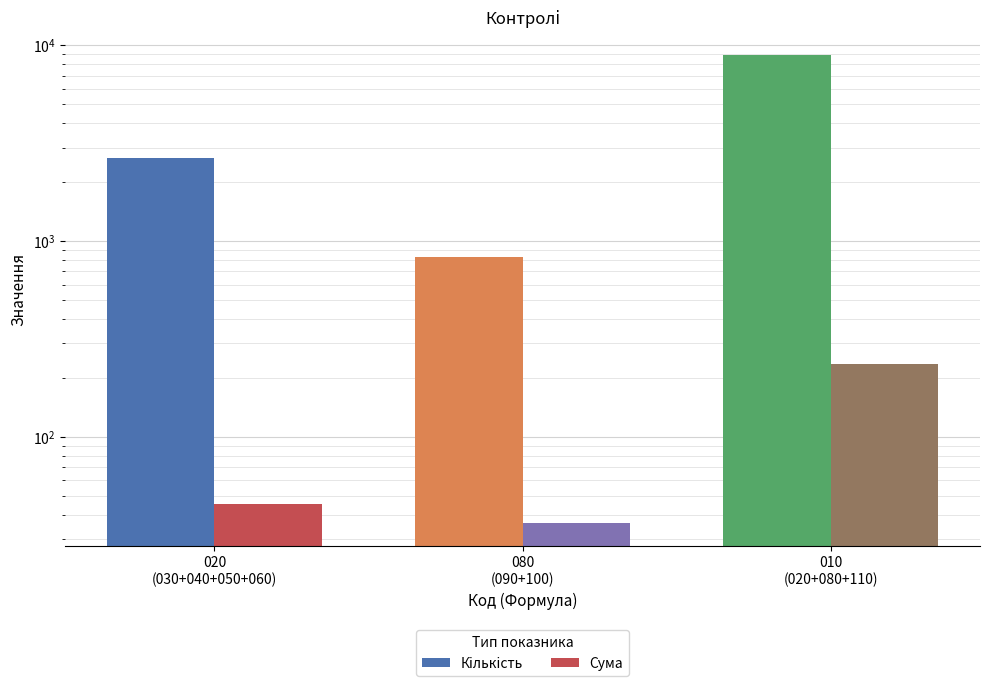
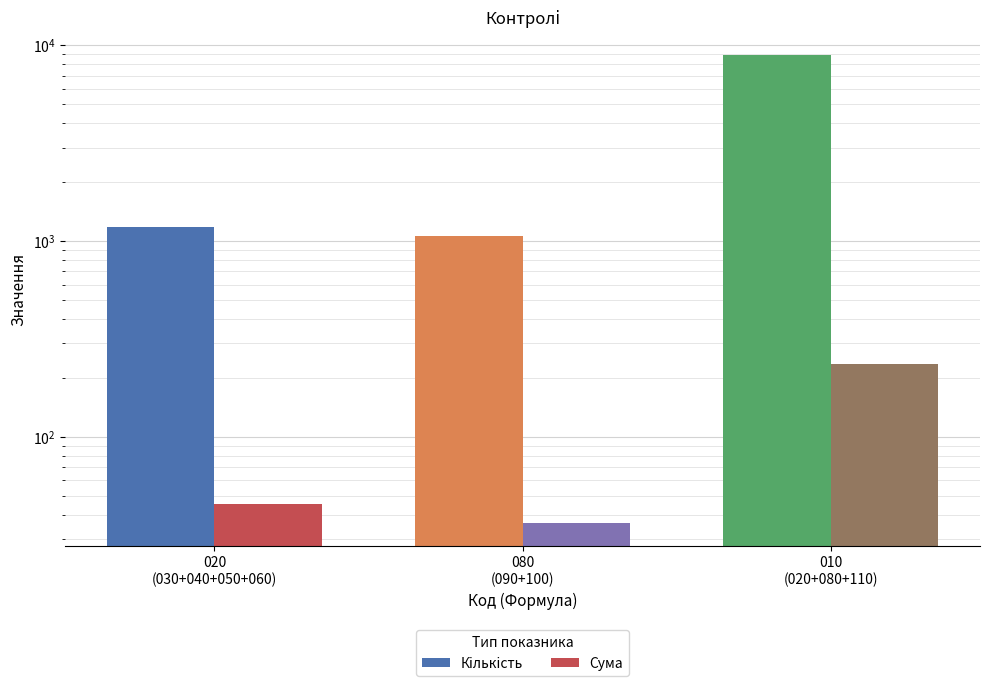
  {
    "Кількість": {
-     "020 (030+040+050+060)": 2700,
-     "080 (090+100)": 830,
+     "020 (030+040+050+060)": 1200,
+     "080 (090+100)": 1100,
      "010 (020+080+110)": 9000
    },
    "Сума": {
      "020 (030+040+050+060)": 45,
      "080 (090+100)": 37,
      "010 (020+080+110)": 230
    }
  }
